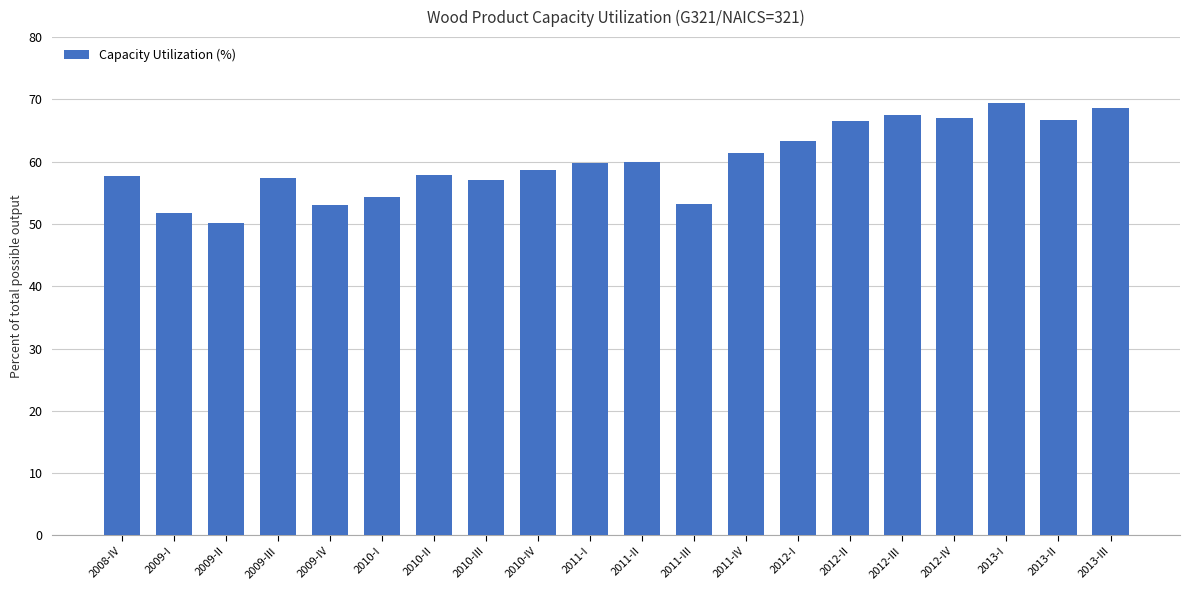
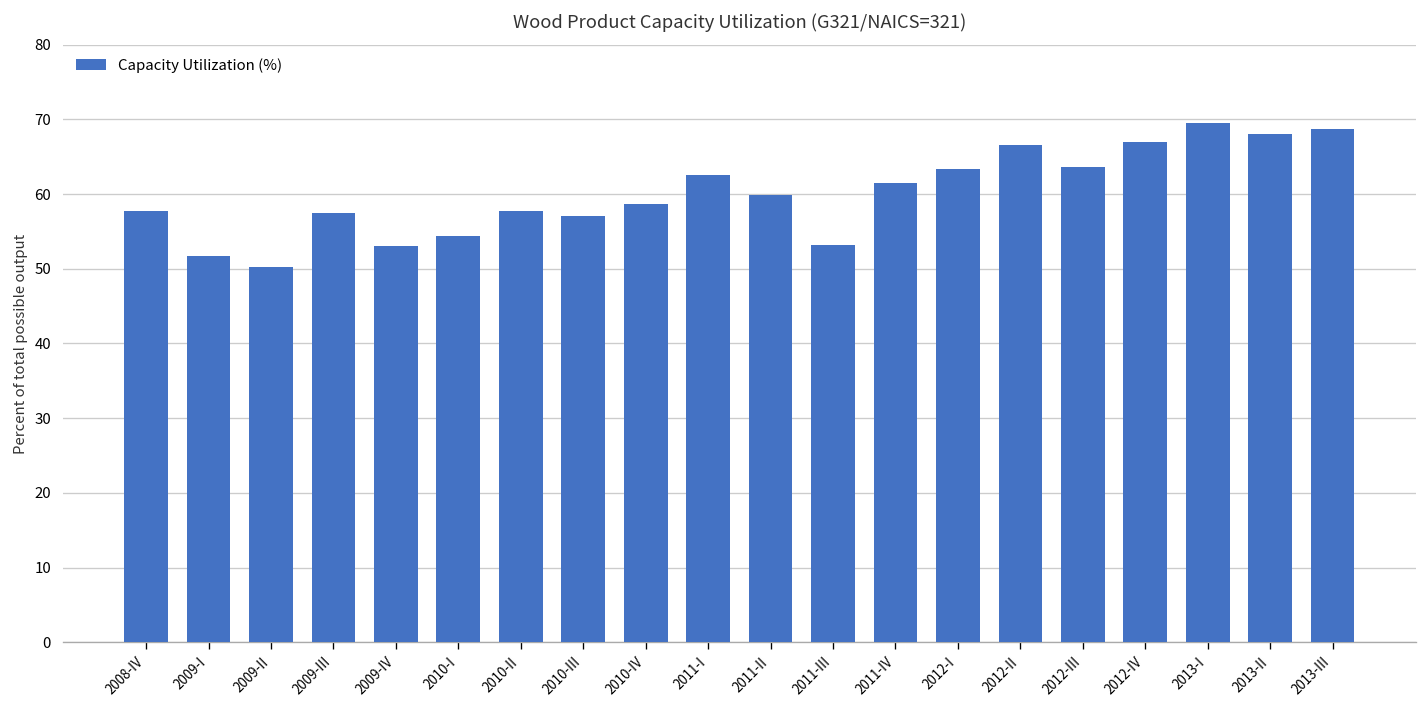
  {
    "2008-IV": 58,
    "2009-I": 52,
    "2009-II": 50,
    "2009-III": 57,
    "2009-IV": 53,
    "2010-I": 54,
    "2010-II": 58,
    "2010-III": 57,
    "2010-IV": 59,
-   "2011-I": 60,
+   "2011-I": 63,
    "2011-II": 60,
    "2011-III": 53,
    "2011-IV": 61,
    "2012-I": 63,
    "2012-II": 67,
-   "2012-III": 67,
+   "2012-III": 64,
    "2012-IV": 67,
    "2013-I": 69,
-   "2013-II": 67,
+   "2013-II": 68,
    "2013-III": 69
  }
